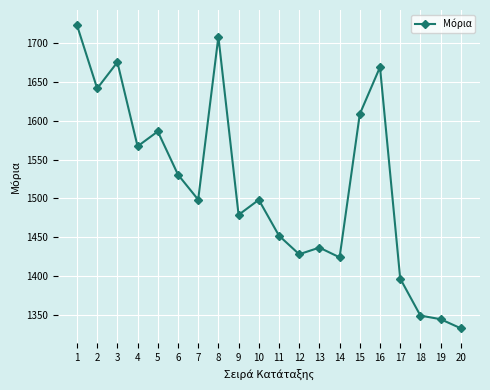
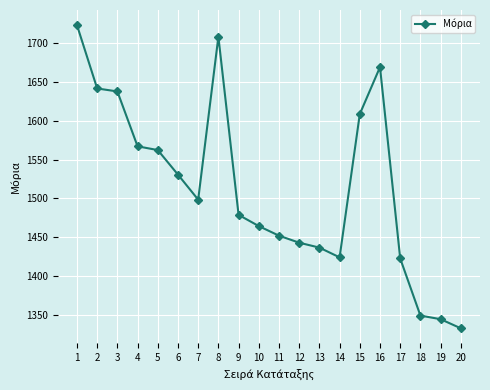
  {
    "1": 1720,
    "2": 1640,
-   "3": 1670,
+   "3": 1640,
    "4": 1570,
-   "5": 1590,
+   "5": 1560,
    "6": 1530,
    "7": 1500,
    "8": 1710,
    "9": 1480,
-   "10": 1500,
+   "10": 1460,
    "11": 1450,
-   "12": 1430,
+   "12": 1440,
    "13": 1440,
    "14": 1420,
    "15": 1610,
    "16": 1670,
-   "17": 1400,
+   "17": 1420,
    "18": 1350,
    "19": 1350,
    "20": 1330
  }
